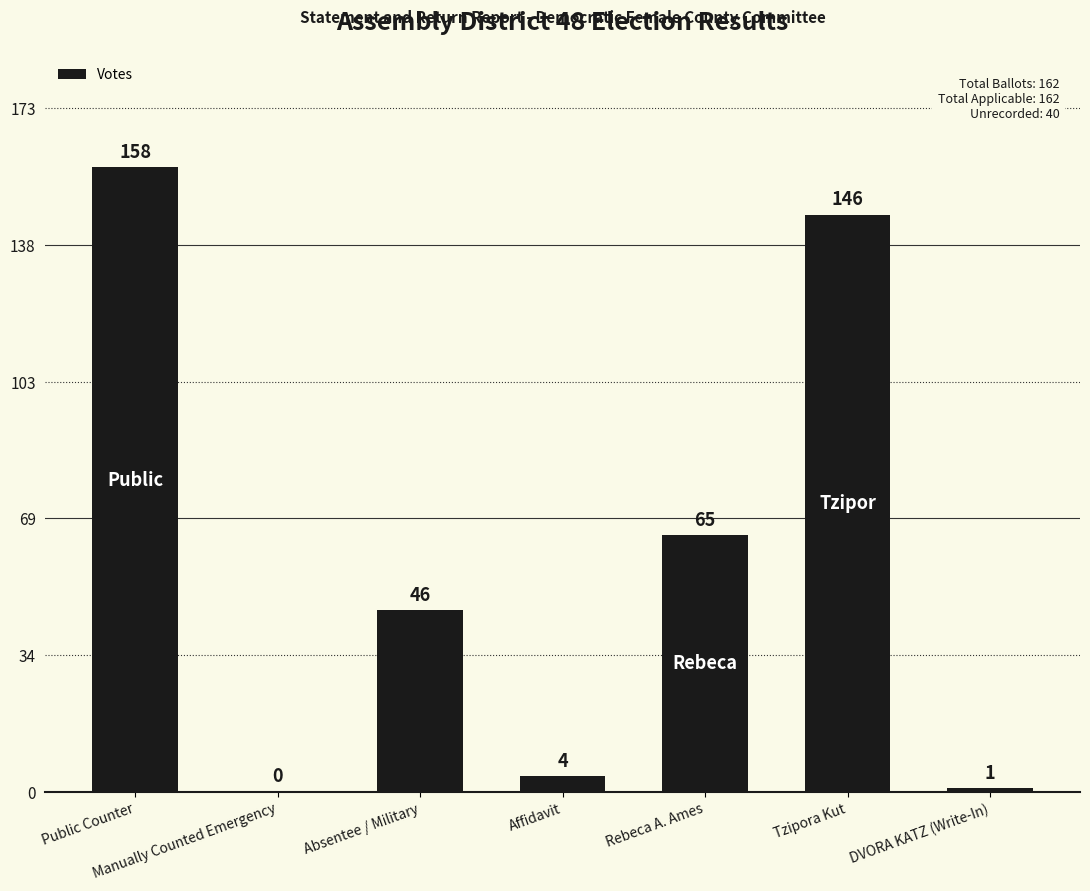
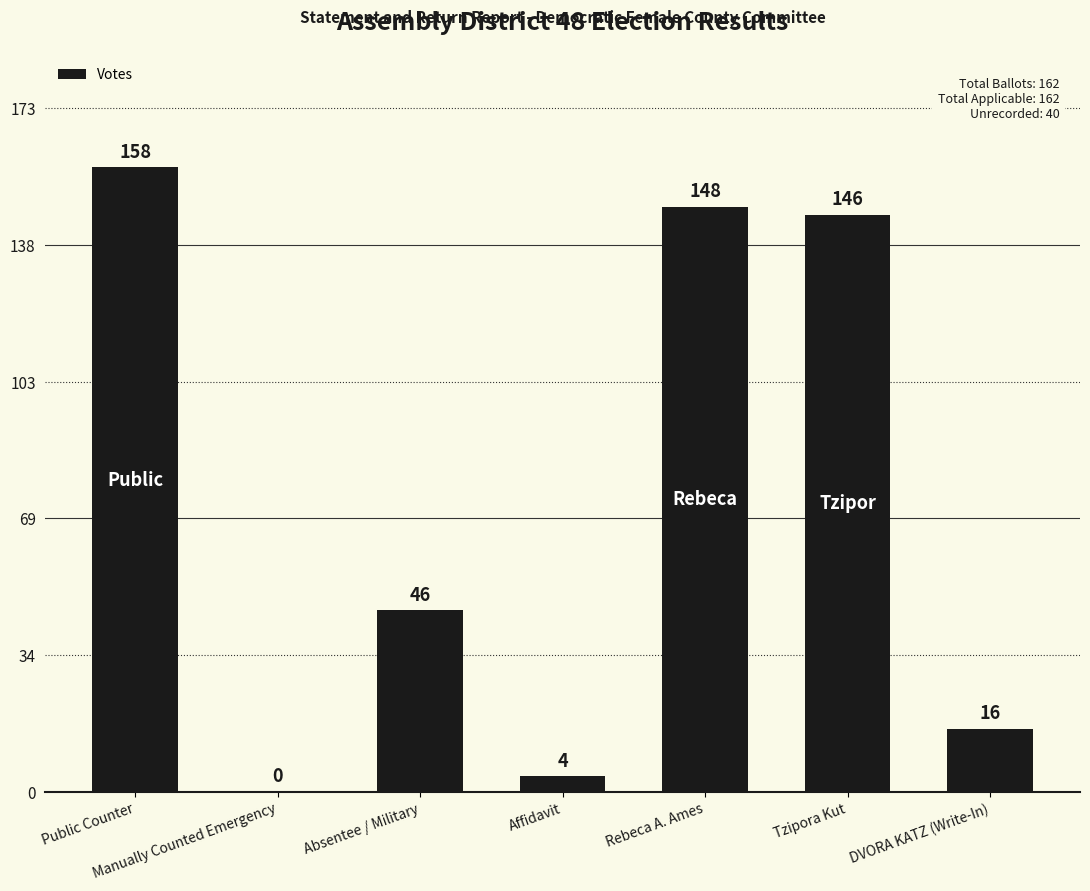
  {
    "Public Counter": 158,
    "Manually Counted Emergency": 0,
    "Absentee / Military": 46,
    "Affidavit": 4,
-   "Rebeca A. Ames": 65,
+   "Rebeca A. Ames": 148,
    "Tzipora Kut": 146,
-   "DVORA KATZ (Write-In)": 1
+   "DVORA KATZ (Write-In)": 16
  }
